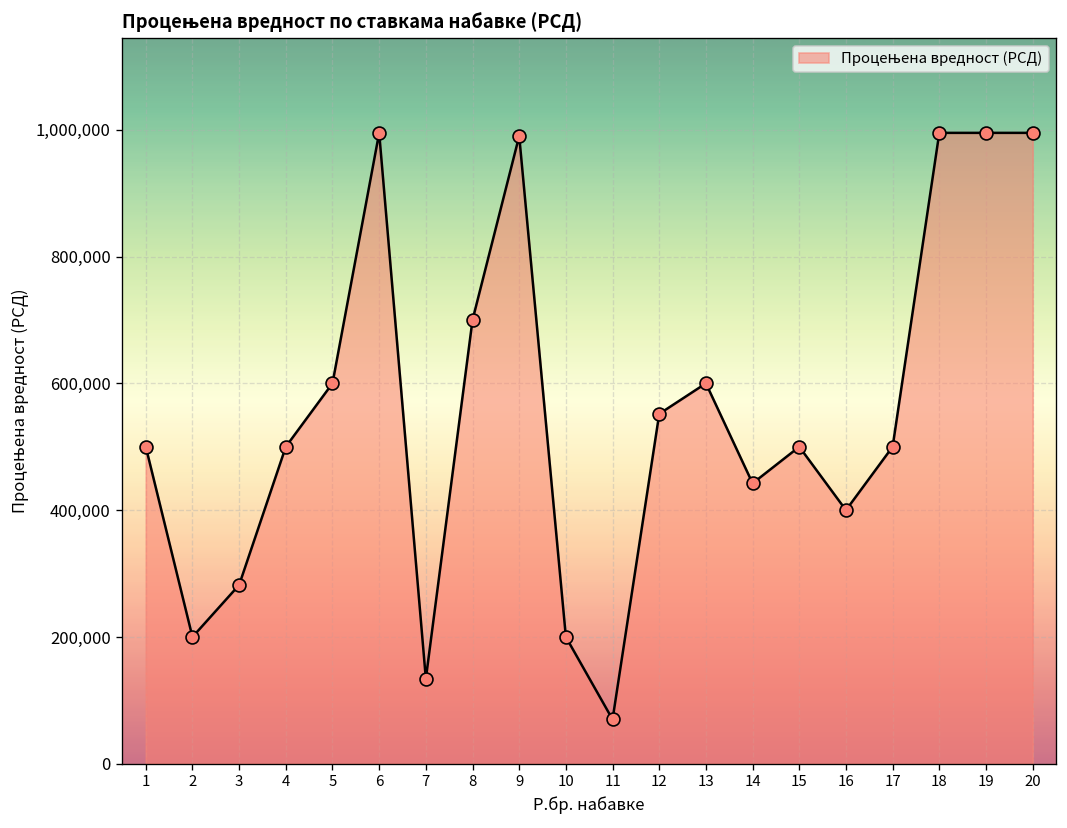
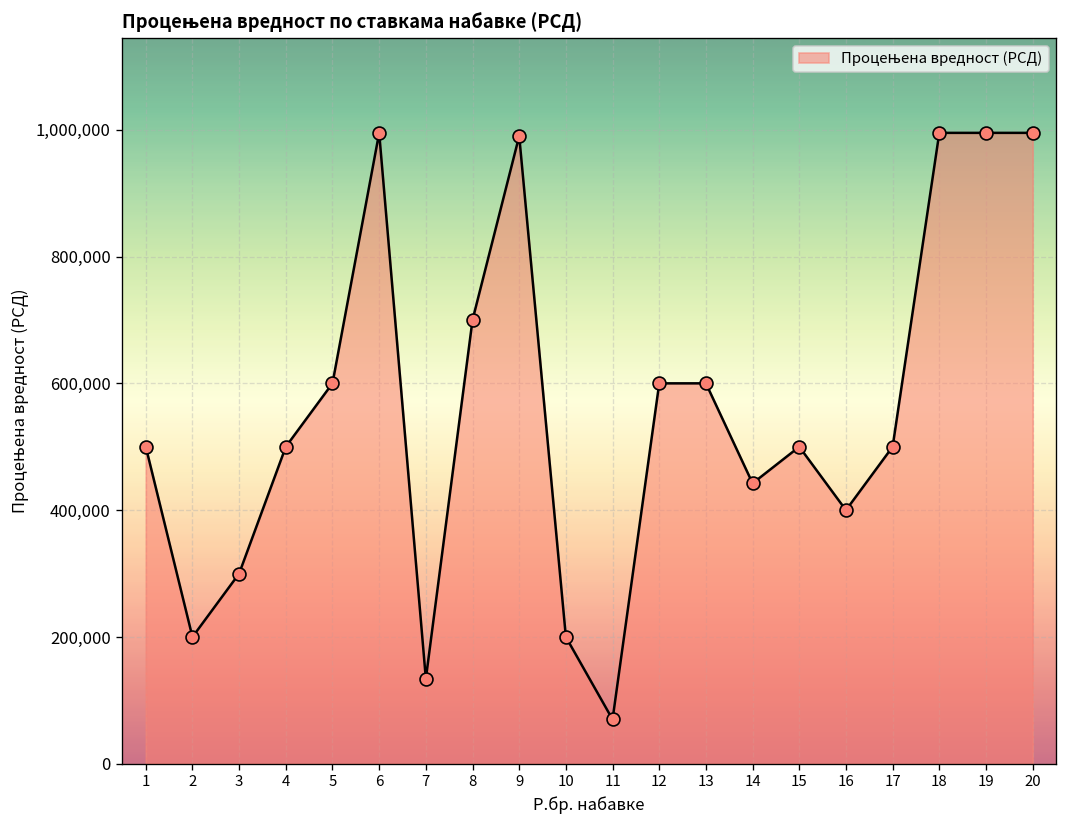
  {
    "1": "500,000",
    "2": "200,000",
-   "3": "280,000",
+   "3": "300,000",
    "4": "500,000",
    "5": "600,000",
    "6": "1,000,000",
    "7": "130,000",
    "8": "700,000",
    "9": "990,000",
    "10": "200,000",
    "11": "70,000",
-   "12": "550,000",
+   "12": "600,000",
    "13": "600,000",
    "14": "440,000",
    "15": "500,000",
    "16": "400,000",
    "17": "500,000",
    "18": "1,000,000",
    "19": "1,000,000",
    "20": "1,000,000"
  }
